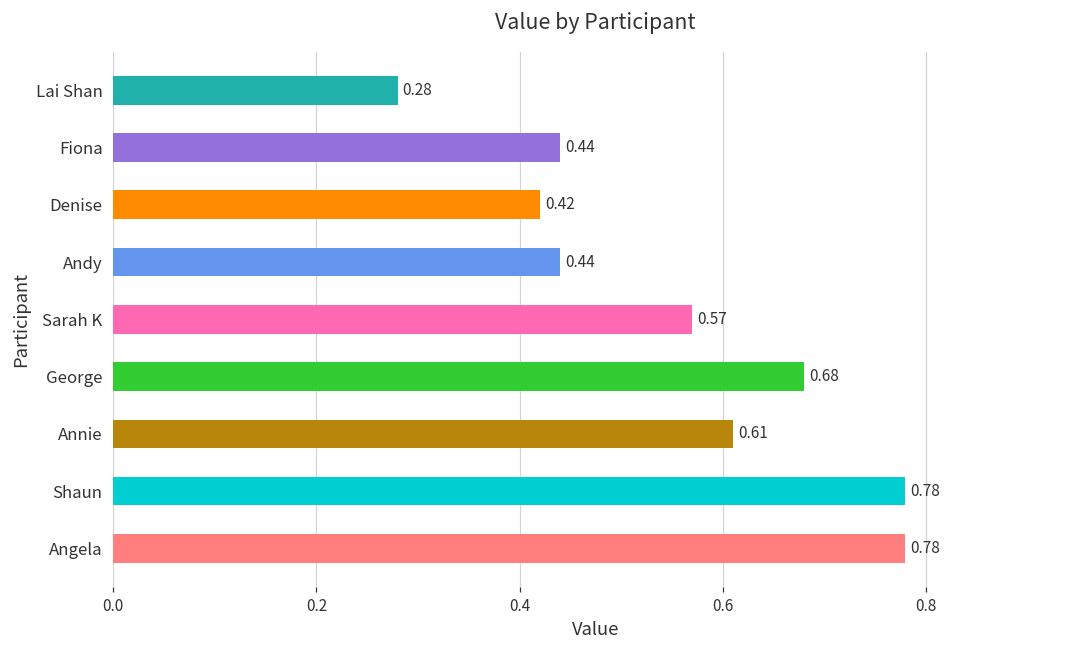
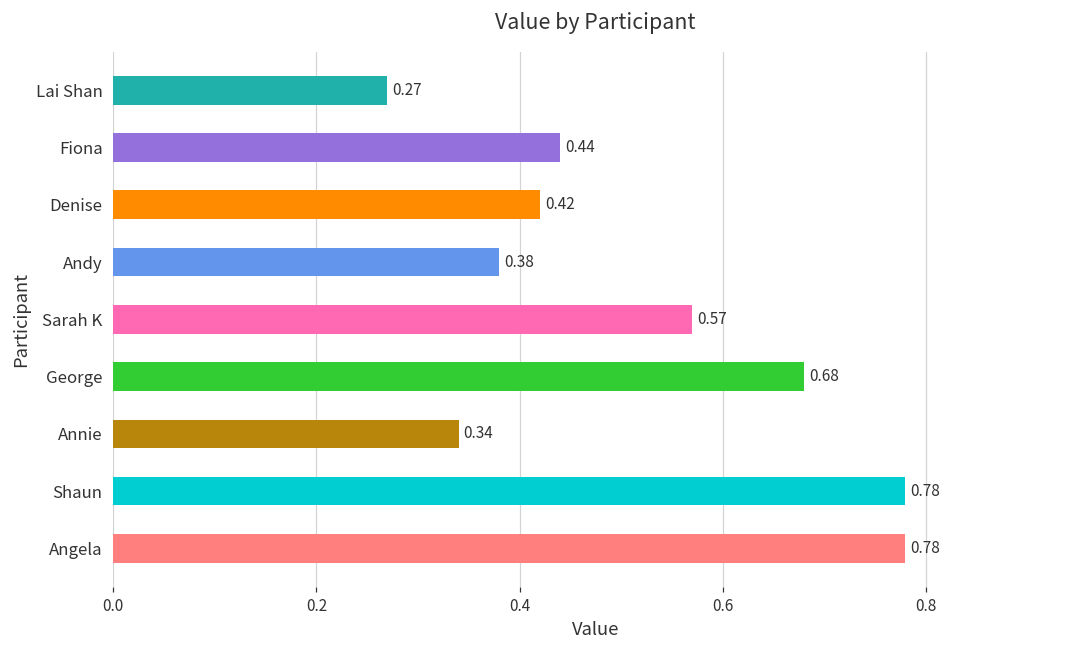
  {
-   "Lai Shan": 0.28,
+   "Lai Shan": 0.27,
    "Fiona": 0.44,
    "Denise": 0.42,
-   "Andy": 0.44,
+   "Andy": 0.38,
    "Sarah K": 0.57,
    "George": 0.68,
-   "Annie": 0.61,
+   "Annie": 0.34,
    "Shaun": 0.78,
    "Angela": 0.78
  }
